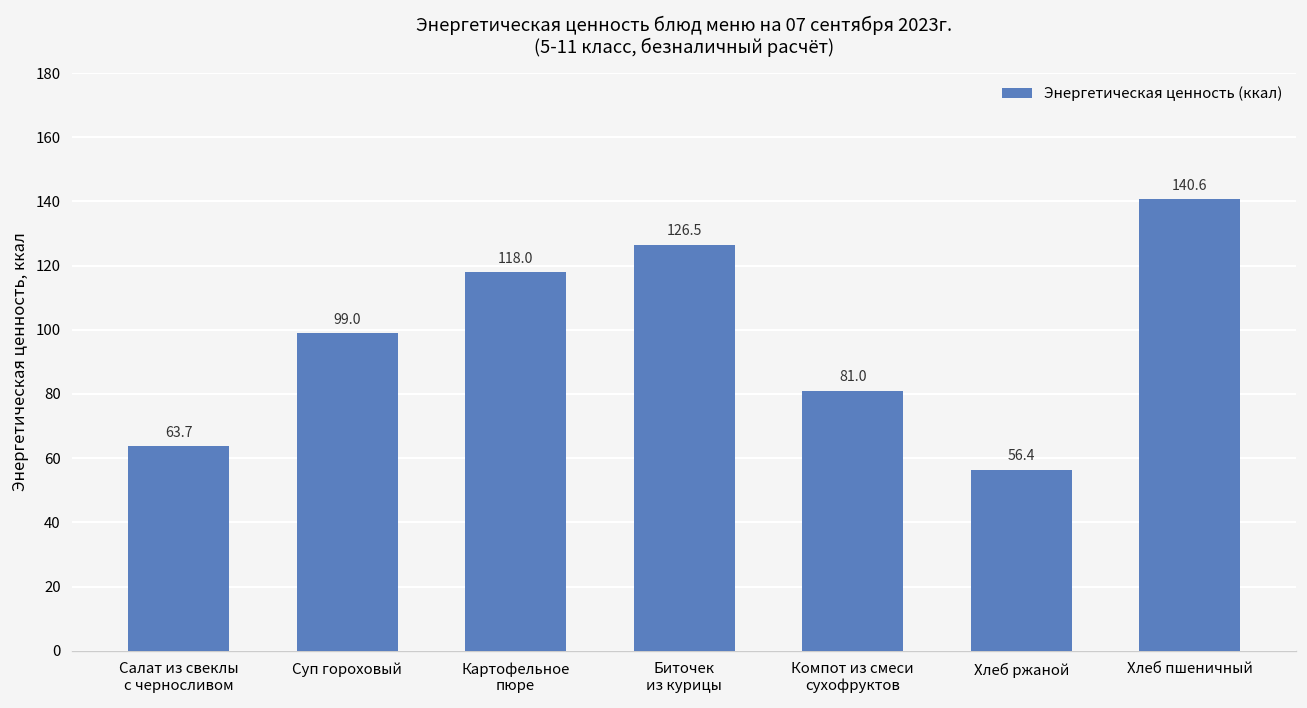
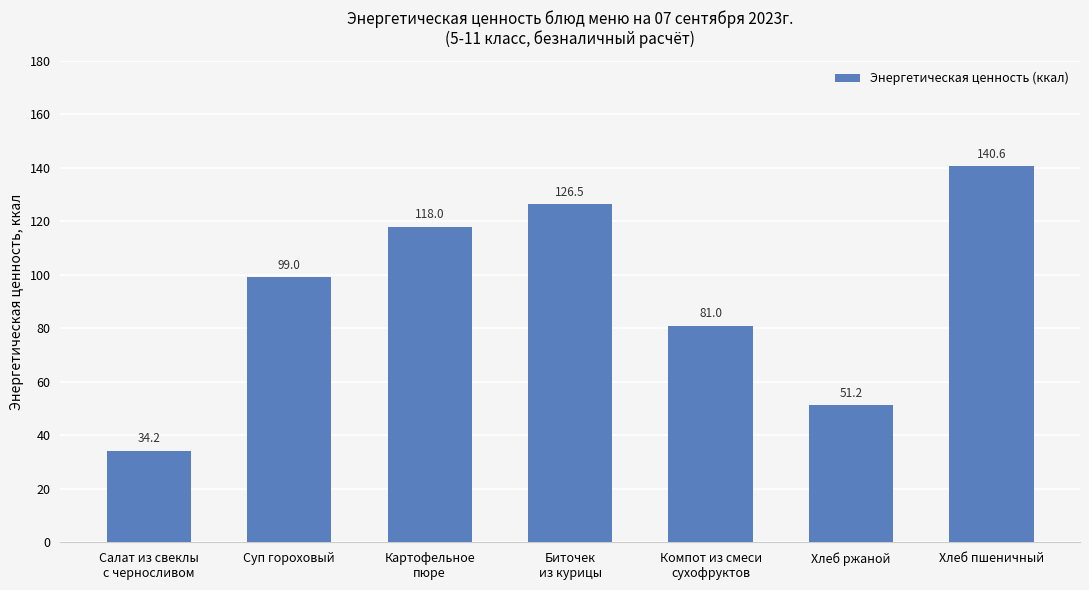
  {
-   "Салат из свеклы с черносливом": 63.7,
+   "Салат из свеклы с черносливом": 34.2,
    "Суп гороховый": 99.0,
    "Картофельное пюре": 118.0,
    "Биточек из курицы": 126.5,
    "Компот из смеси сухофруктов": 81.0,
-   "Хлеб ржаной": 56.4,
+   "Хлеб ржаной": 51.2,
    "Хлеб пшеничный": 140.6
  }
